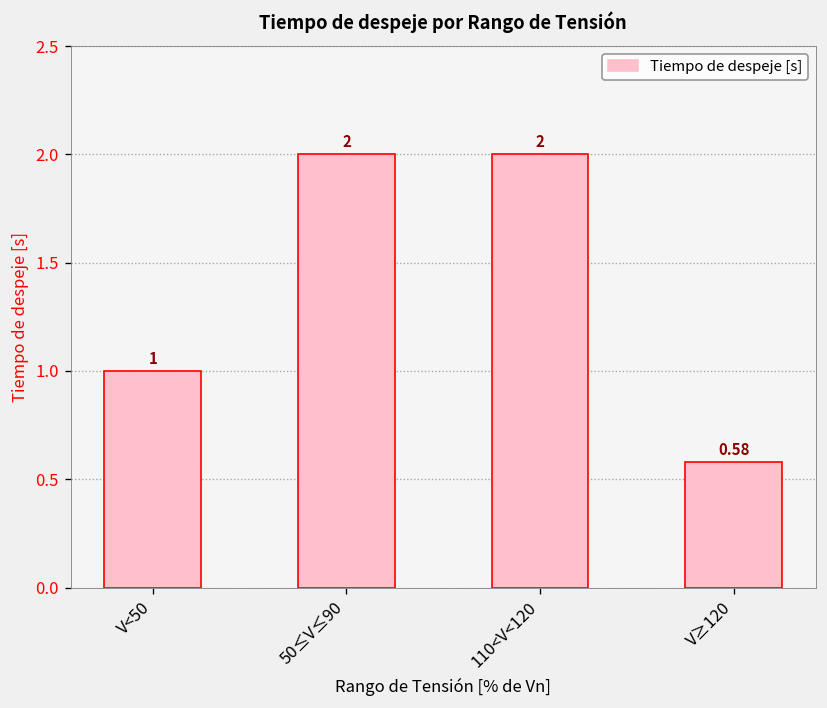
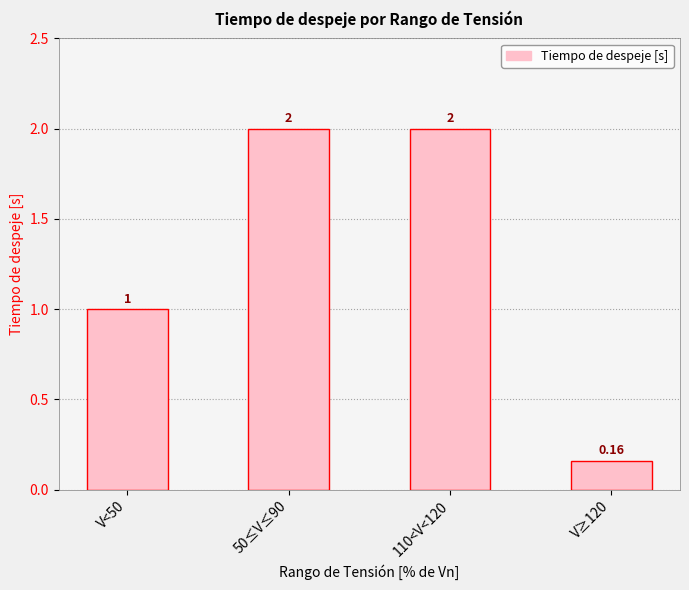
  {
    "V<50": 1,
    "50≤V≤90": 2,
    "110<V<120": 2,
-   "V≥120": 0.58
+   "V≥120": 0.16
  }
